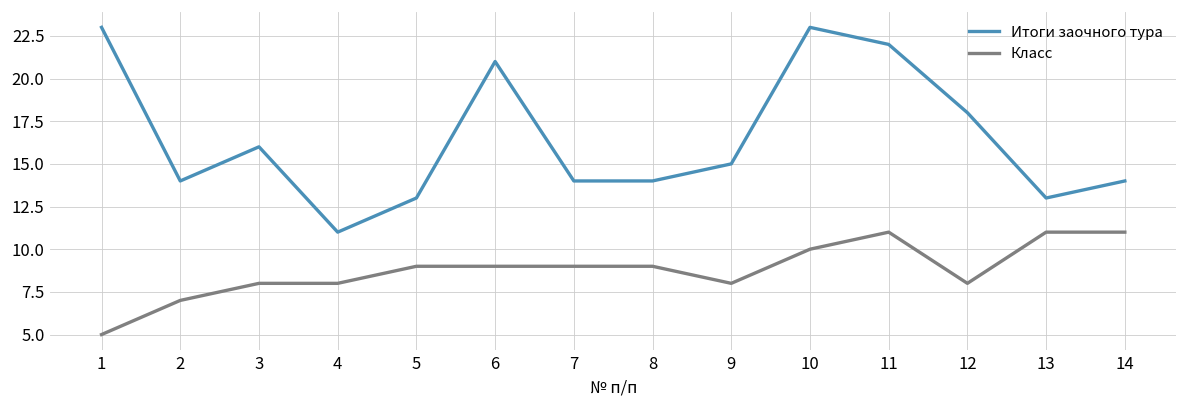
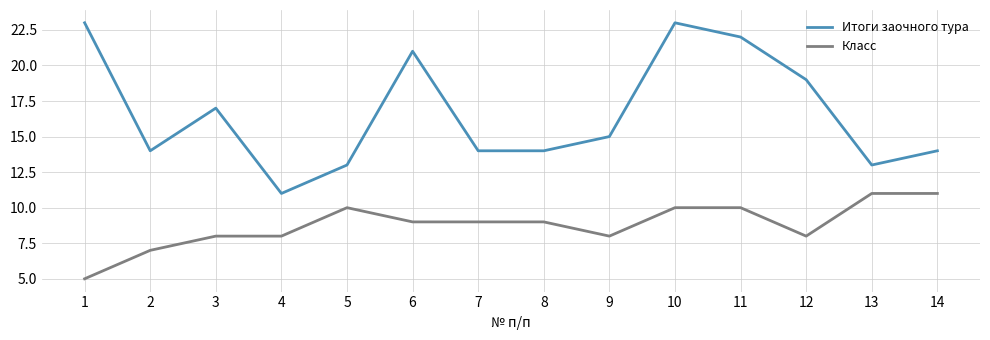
  {
    "Итоги заочного тура": {
      "1": 23,
      "2": 14,
-     "3": 16,
+     "3": 17,
      "4": 11,
      "5": 13,
      "6": 21,
      "7": 14,
      "8": 14,
      "9": 15,
      "10": 23,
      "11": 22,
-     "12": 18,
+     "12": 19,
      "13": 13,
      "14": 14
    },
    "Класс": {
      "1": 5,
      "2": 7,
      "3": 8,
      "4": 8,
-     "5": 9,
+     "5": 10,
      "6": 9,
      "7": 9,
      "8": 9,
      "9": 8,
      "10": 10,
-     "11": 11,
+     "11": 10,
      "12": 8,
      "13": 11,
      "14": 11
    }
  }
